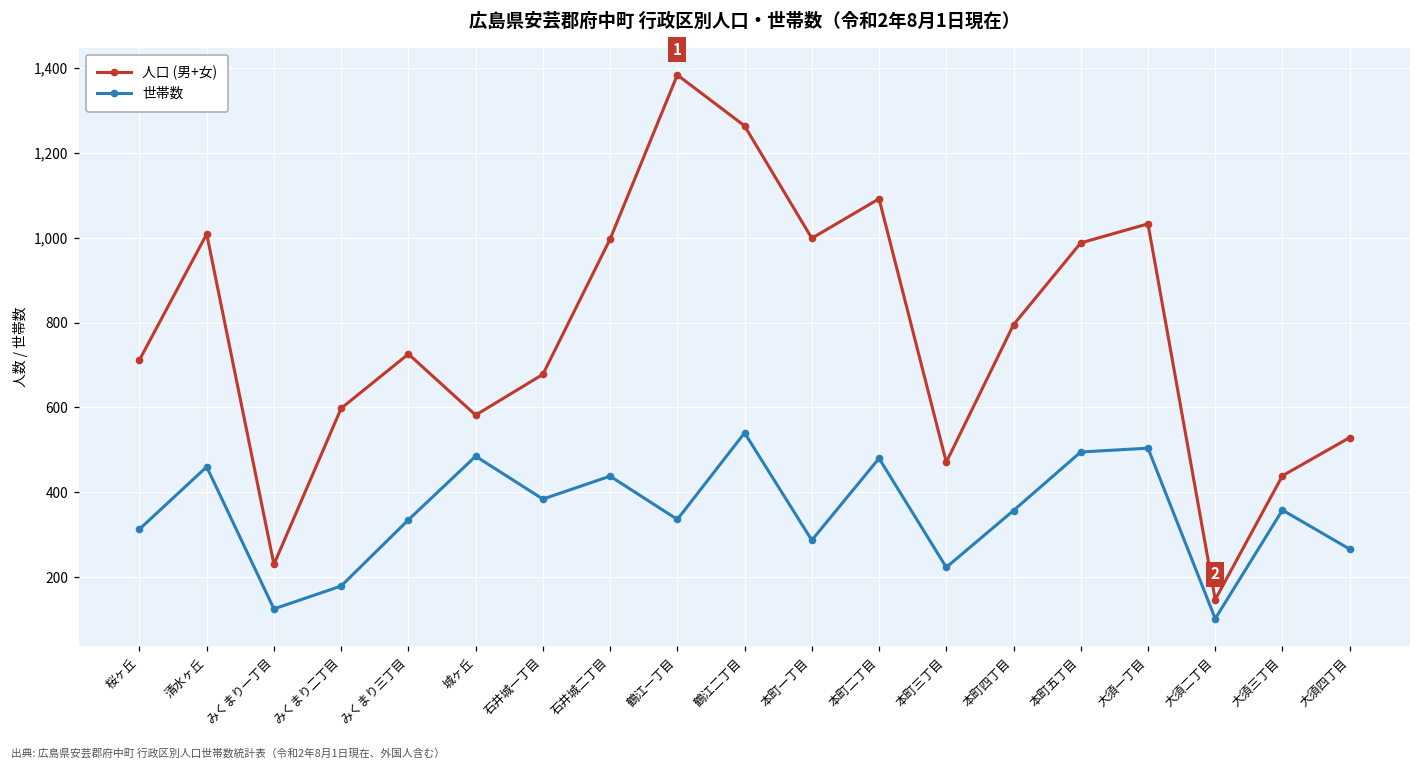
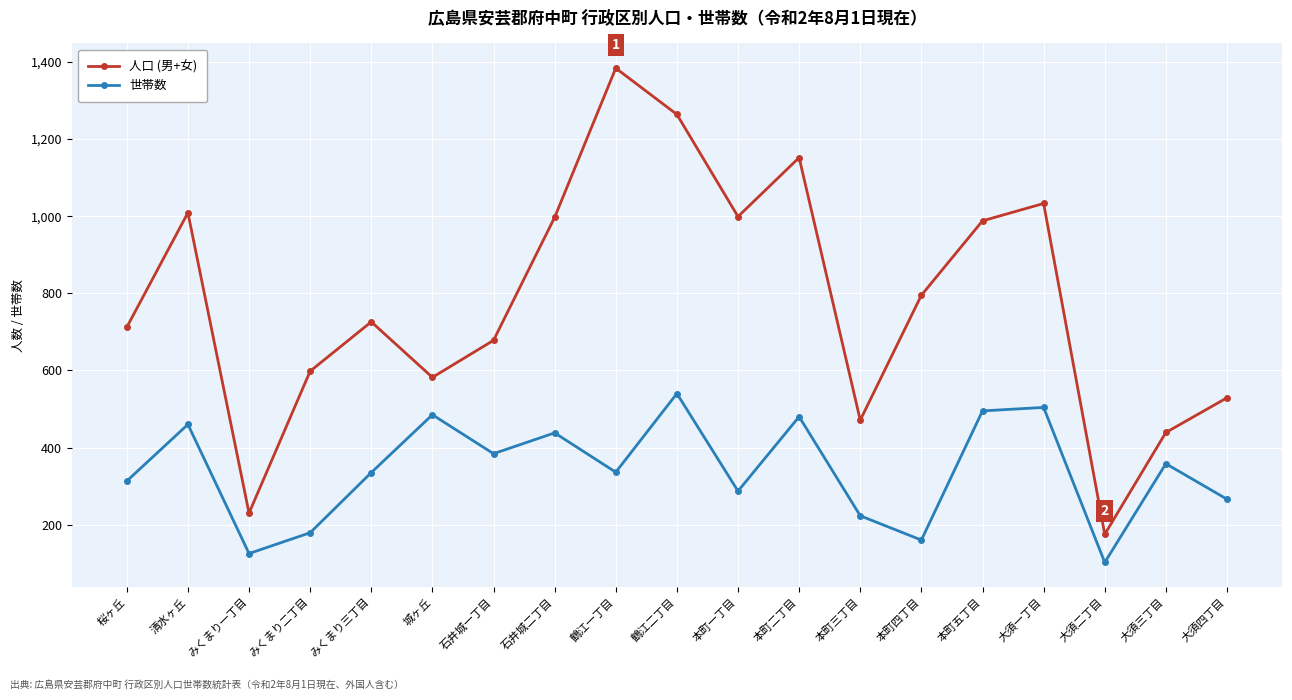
  {
    "人口 (男+女)": {
      "桜ヶ丘": "710",
      "清水ヶ丘": "1,010",
      "みくまり一丁目": "230",
      "みくまり二丁目": "600",
      "みくまり三丁目": "730",
      "城ヶ丘": "580",
      "石井城一丁目": "680",
      "石井城二丁目": "1,000",
      "鶴江二丁目": "1,260",
      "本町一丁目": "1,000",
-     "本町二丁目": "1,090",
+     "本町二丁目": "1,150",
      "本町三丁目": "470",
      "本町四丁目": "800",
      "本町五丁目": "990",
      "大須一丁目": "1,030",
-     "大須二丁目": "150",
+     "大須二丁目": "180",
      "大須三丁目": "440",
      "大須四丁目": "530"
    },
    "世帯数": {
      "桜ヶ丘": "310",
      "清水ヶ丘": "460",
      "みくまり一丁目": "130",
      "みくまり二丁目": "180",
      "みくまり三丁目": "340",
      "城ヶ丘": "490",
      "石井城一丁目": "380",
      "石井城二丁目": "440",
      "鶴江一丁目": "340",
      "鶴江二丁目": "540",
      "本町一丁目": "290",
      "本町二丁目": "480",
      "本町三丁目": "220",
-     "本町四丁目": "360",
+     "本町四丁目": "160",
      "本町五丁目": "500",
      "大須一丁目": "500",
      "大須二丁目": "100",
      "大須三丁目": "360",
      "大須四丁目": "270"
    }
  }
